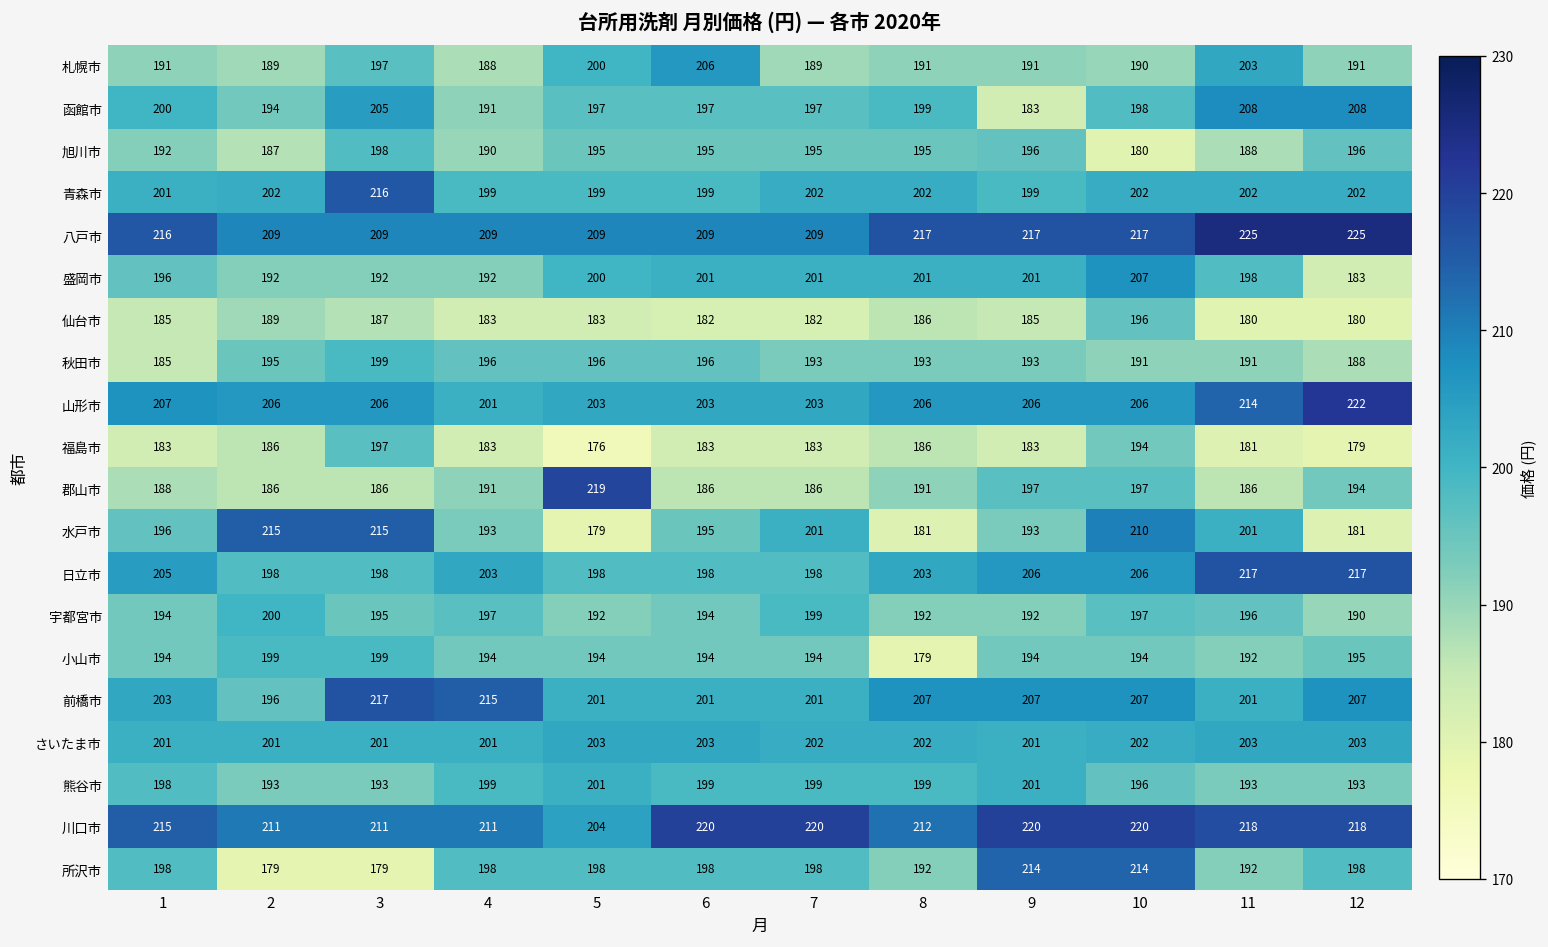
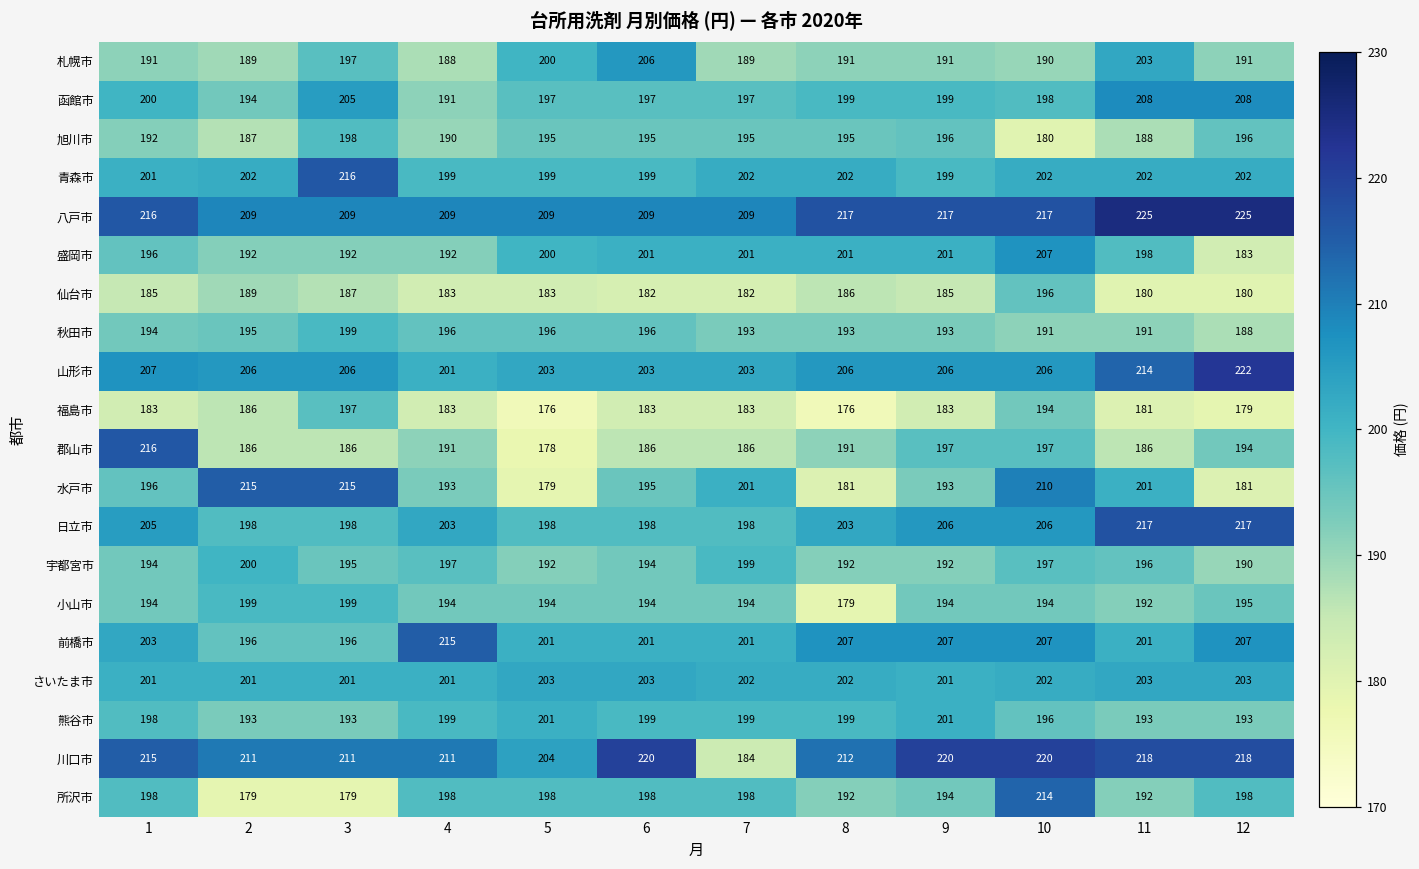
  {
    "函館市": {
      "1": 200,
      "2": 194,
      "3": 205,
      "4": 191,
      "5": 197,
      "6": 197,
      "7": 197,
      "8": 199,
-     "9": 183,
+     "9": 199,
      "10": 198,
      "11": 208,
      "12": 208
    },
    "秋田市": {
-     "1": 185,
+     "1": 194,
      "2": 195,
      "3": 199,
      "4": 196,
      "5": 196,
      "6": 196,
      "7": 193,
      "8": 193,
      "9": 193,
      "10": 191,
      "11": 191,
      "12": 188
    },
    "福島市": {
      "1": 183,
      "2": 186,
      "3": 197,
      "4": 183,
      "5": 176,
      "6": 183,
      "7": 183,
-     "8": 186,
+     "8": 176,
      "9": 183,
      "10": 194,
      "11": 181,
      "12": 179
    },
    "郡山市": {
-     "1": 188,
+     "1": 216,
      "2": 186,
      "3": 186,
      "4": 191,
-     "5": 219,
+     "5": 178,
      "6": 186,
      "7": 186,
      "8": 191,
      "9": 197,
      "10": 197,
      "11": 186,
      "12": 194
    },
    "前橋市": {
      "1": 203,
      "2": 196,
-     "3": 217,
+     "3": 196,
      "4": 215,
      "5": 201,
      "6": 201,
      "7": 201,
      "8": 207,
      "9": 207,
      "10": 207,
      "11": 201,
      "12": 207
    },
    "川口市": {
      "1": 215,
      "2": 211,
      "3": 211,
      "4": 211,
      "5": 204,
      "6": 220,
-     "7": 220,
+     "7": 184,
      "8": 212,
      "9": 220,
      "10": 220,
      "11": 218,
      "12": 218
    },
    "所沢市": {
      "1": 198,
      "2": 179,
      "3": 179,
      "4": 198,
      "5": 198,
      "6": 198,
      "7": 198,
      "8": 192,
-     "9": 214,
+     "9": 194,
      "10": 214,
      "11": 192,
      "12": 198
    }
  }
